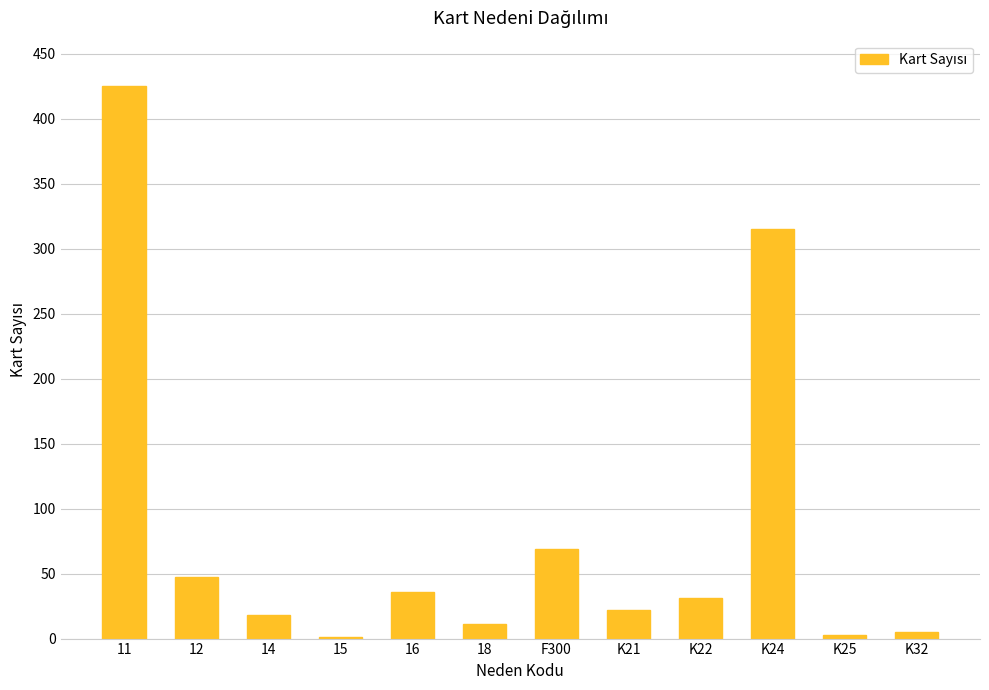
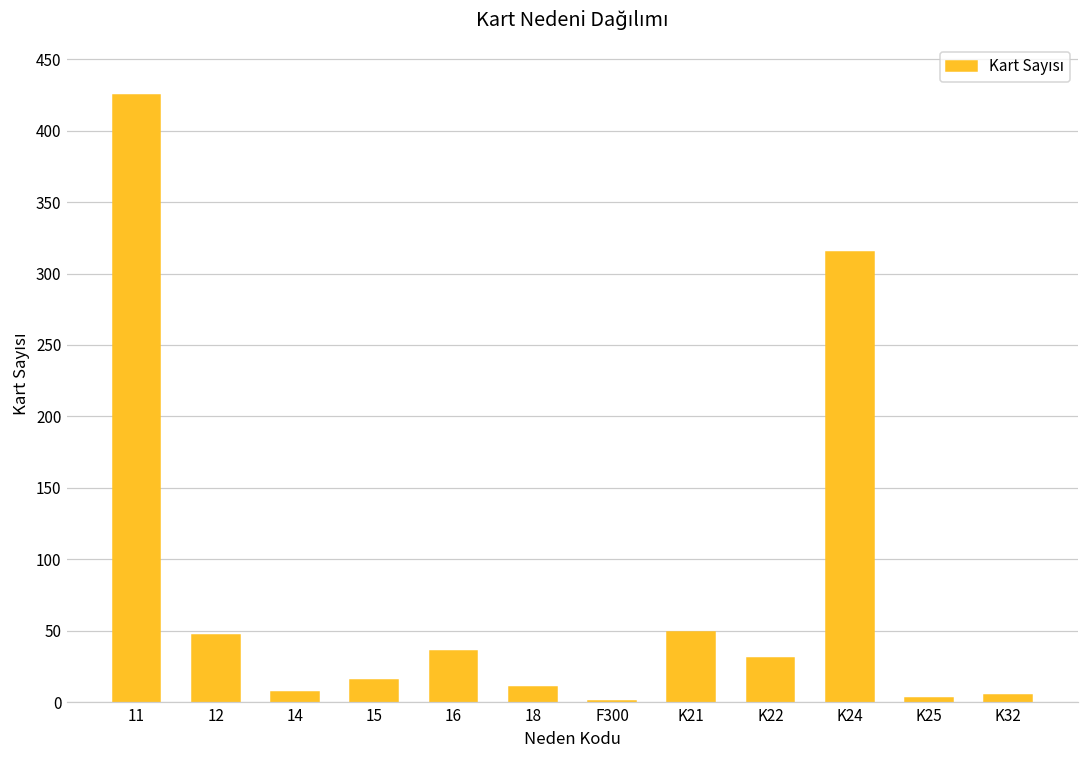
  {
    "11": 425,
    "12": 47,
-   "14": 18,
-   "15": 1,
+   "14": 7,
+   "15": 16,
    "16": 36,
    "18": 11,
-   "F300": 69,
-   "K21": 22,
+   "F300": 1,
+   "K21": 49,
    "K22": 31,
    "K24": 315,
    "K25": 3,
    "K32": 5
  }
